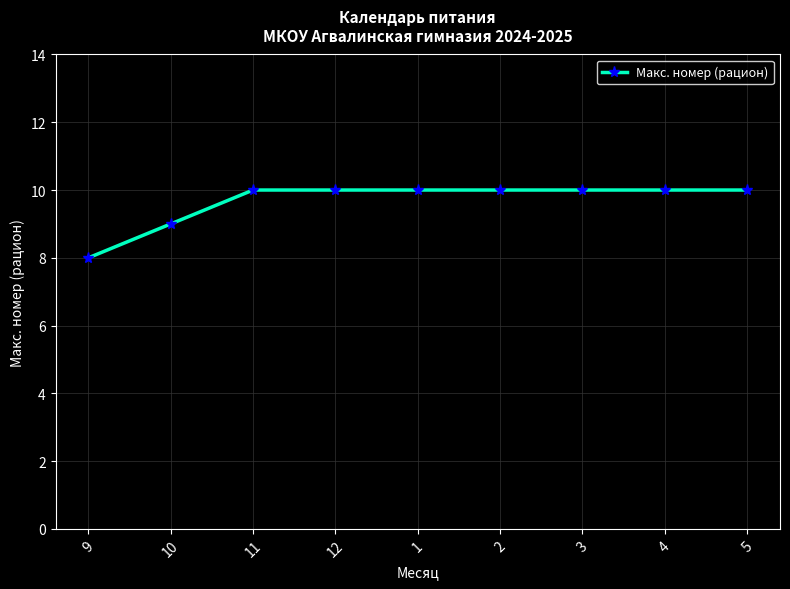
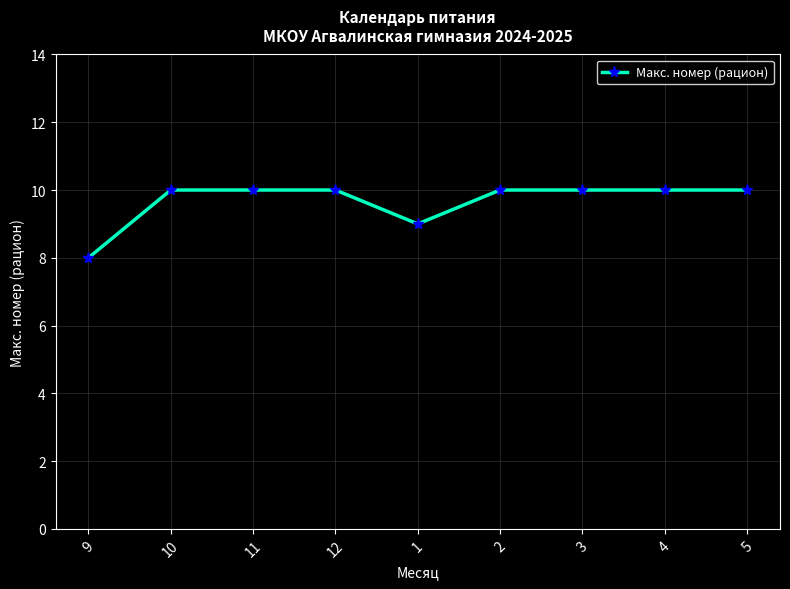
  {
    "9": 8,
-   "10": 9,
+   "10": 10,
    "11": 10,
    "12": 10,
-   "1": 10,
+   "1": 9,
    "2": 10,
    "3": 10,
    "4": 10,
    "5": 10
  }
